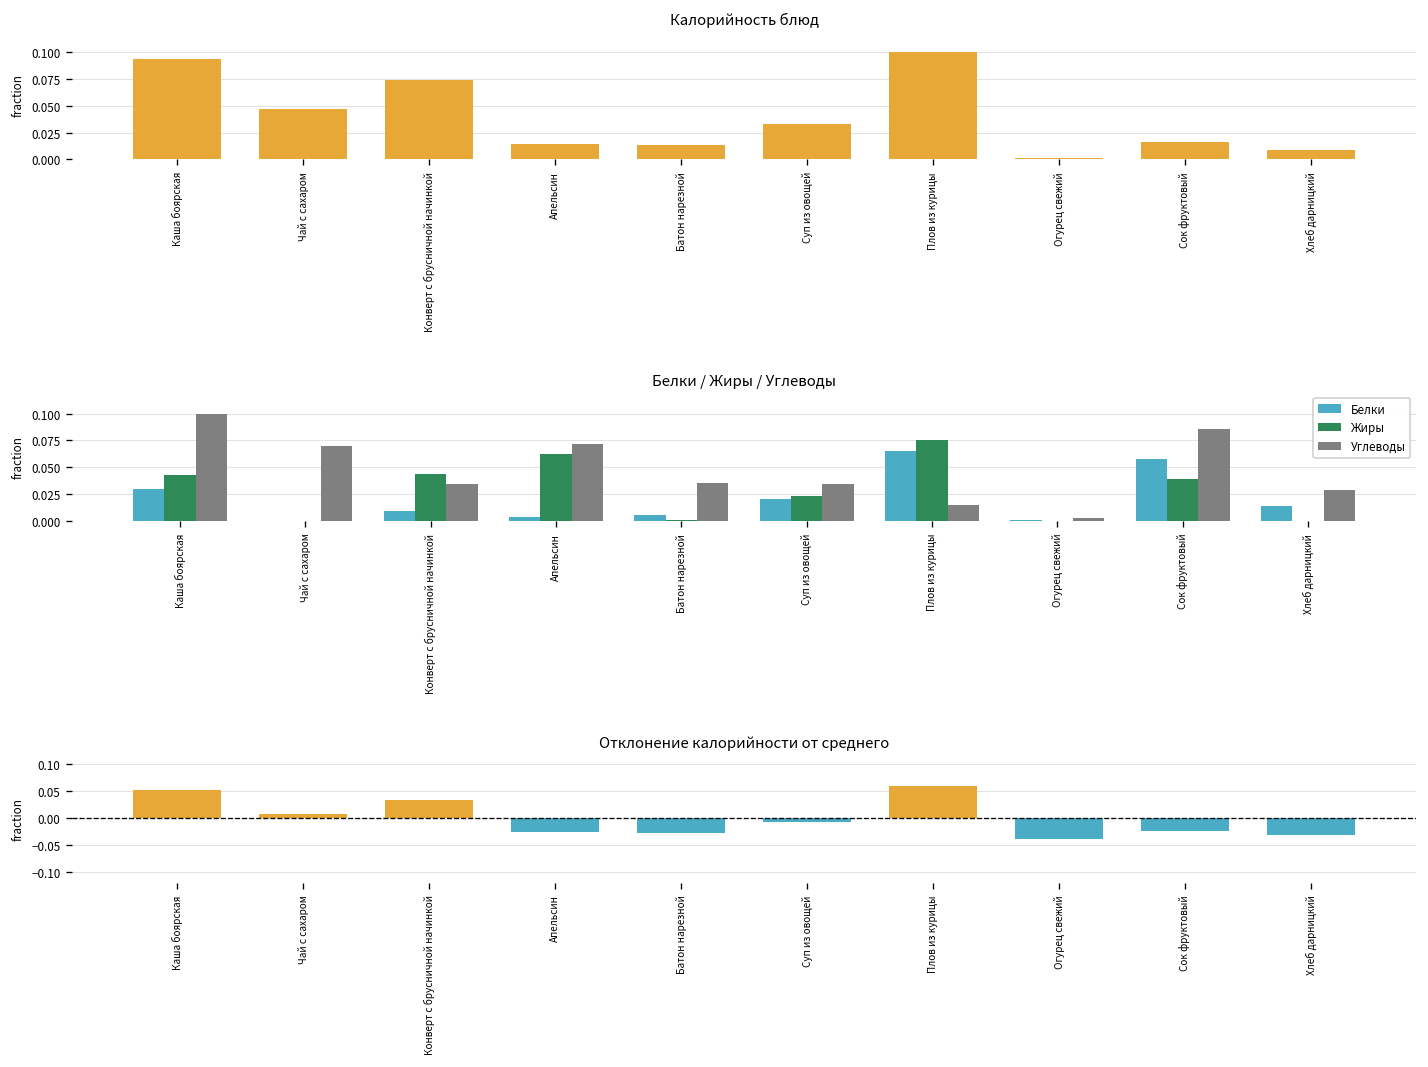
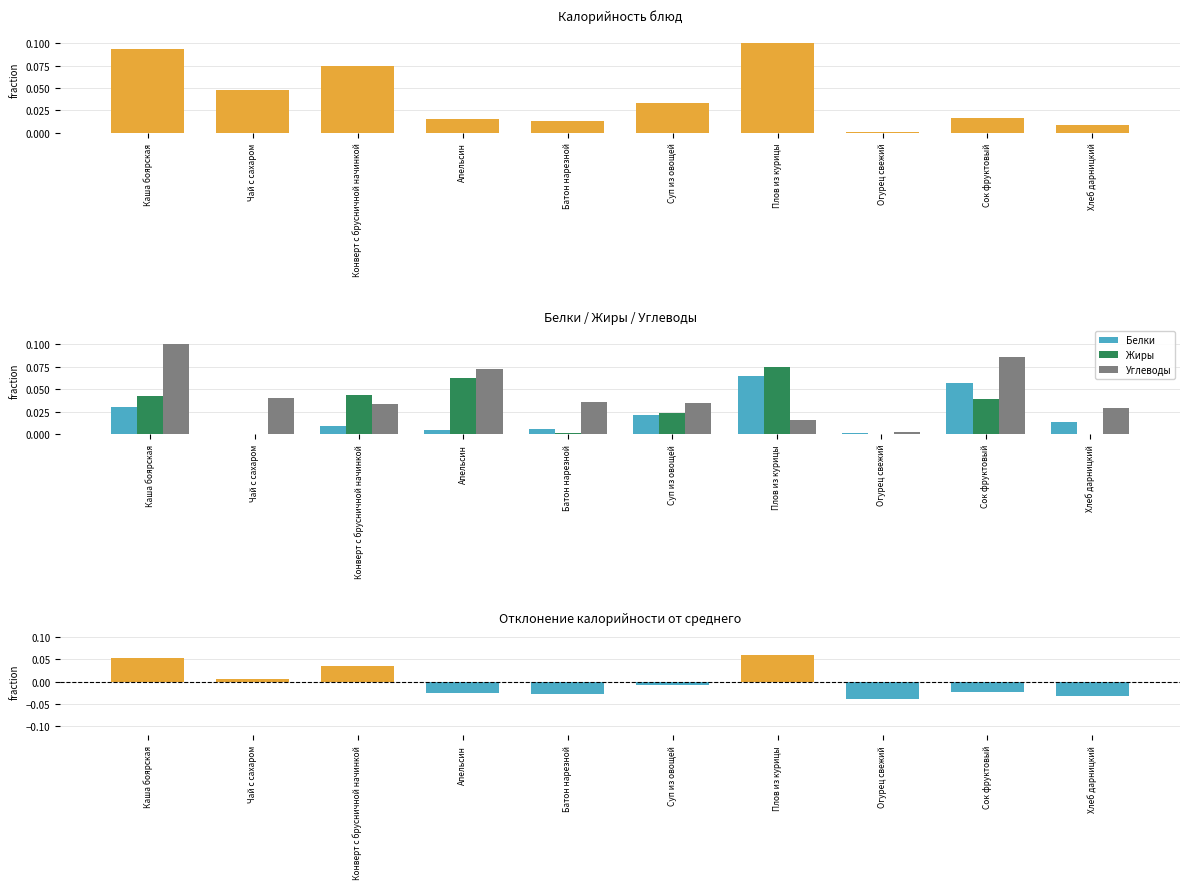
  {
    "Калорийность блюд": {
      "Каша боярская": 0.09,
      "Чай с сахаром": 0.05,
      "Конверт с брусничной начинкой": 0.07,
      "Апельсин": 0.01,
      "Батон нарезной": 0.01,
      "Суп из овощей": 0.03,
      "Плов из курицы": 0.10,
      "Сок фруктовый": 0.02,
      "Хлеб дарницкий": 0.01
    },
    "Белки / Жиры / Углеводы": {
      "Белки": {
        "Каша боярская": 0.03,
        "Чай с сахаром": 0.00,
        "Конверт с брусничной начинкой": 0.01,
        "Апельсин": 0.00,
        "Батон нарезной": 0.01,
        "Суп из овощей": 0.02,
        "Плов из курицы": 0.06,
        "Сок фруктовый": 0.06,
        "Хлеб дарницкий": 0.01
      },
      "Жиры": {
        "Каша боярская": 0.04,
        "Чай с сахаром": 0.00,
        "Конверт с брусничной начинкой": 0.04,
        "Апельсин": 0.06,
        "Суп из овощей": 0.02,
        "Плов из курицы": 0.08,
        "Сок фруктовый": 0.04
      },
      "Углеводы": {
        "Каша боярская": 0.10,
-       "Чай с сахаром": 0.07,
+       "Чай с сахаром": 0.04,
        "Конверт с брусничной начинкой": 0.03,
        "Апельсин": 0.07,
        "Батон нарезной": 0.04,
        "Суп из овощей": 0.03,
        "Плов из курицы": 0.02,
        "Огурец свежий": 0.00,
        "Сок фруктовый": 0.09,
        "Хлеб дарницкий": 0.03
      }
    },
    "Отклонение калорийности от среднего": {
      "Каша боярская": 0.05,
      "Чай с сахаром": 0.01,
      "Конверт с брусничной начинкой": 0.03,
      "Апельсин": -0.03,
      "Батон нарезной": -0.03,
      "Суп из овощей": -0.01,
      "Плов из курицы": 0.06,
      "Огурец свежий": -0.04,
      "Сок фруктовый": -0.02,
      "Хлеб дарницкий": -0.03
    }
  }
